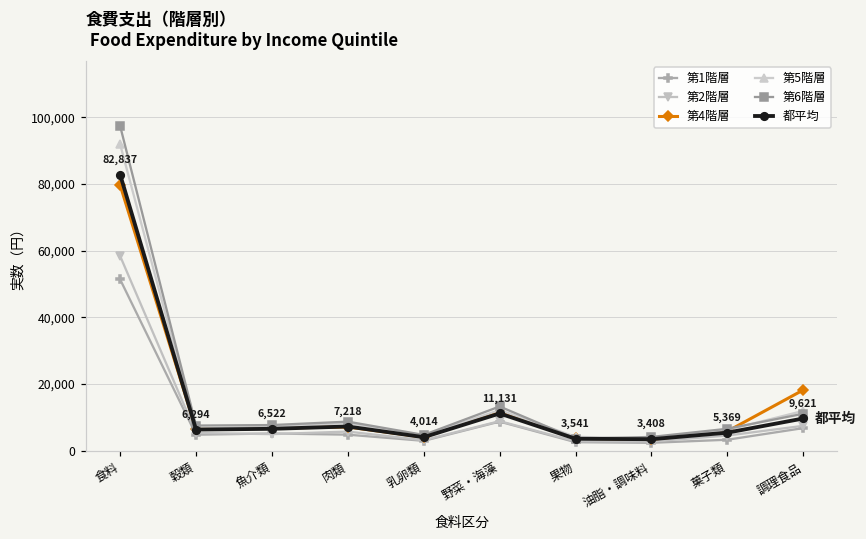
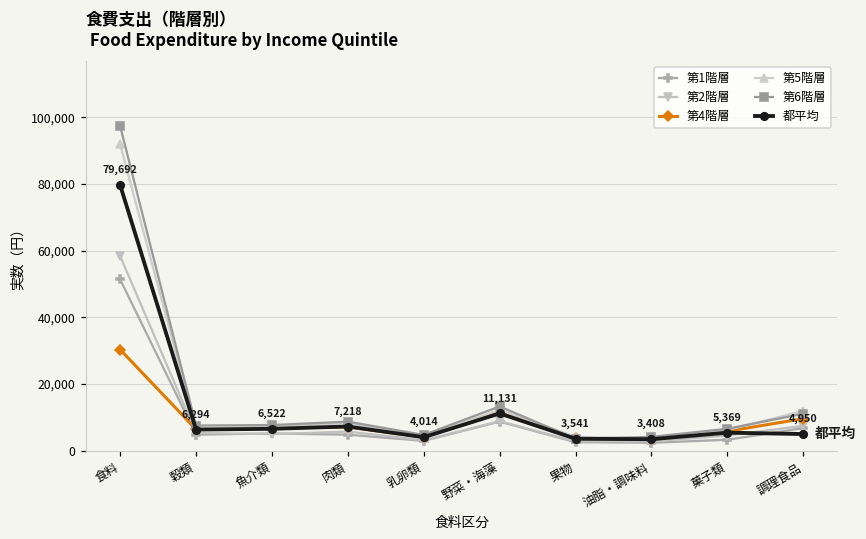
  {
    "第4階層": {
-     "食料": "80,000",
-     "調理食品": "18,000"
+     "食料": "30,000",
+     "調理食品": "10,000"
    },
    "都平均": {
-     "食料": "82,837",
-     "調理食品": "9,621"
+     "食料": "79,692",
+     "調理食品": "4,950"
    }
  }
